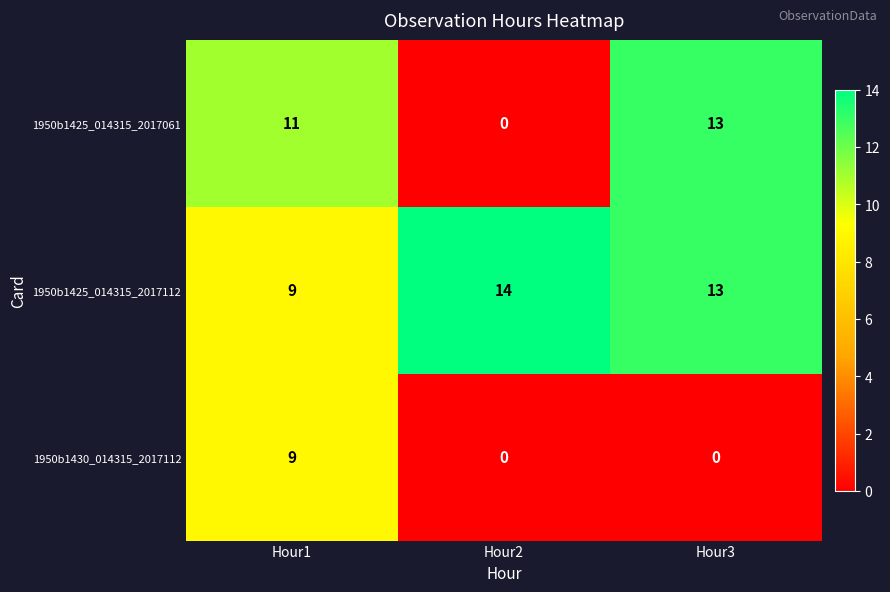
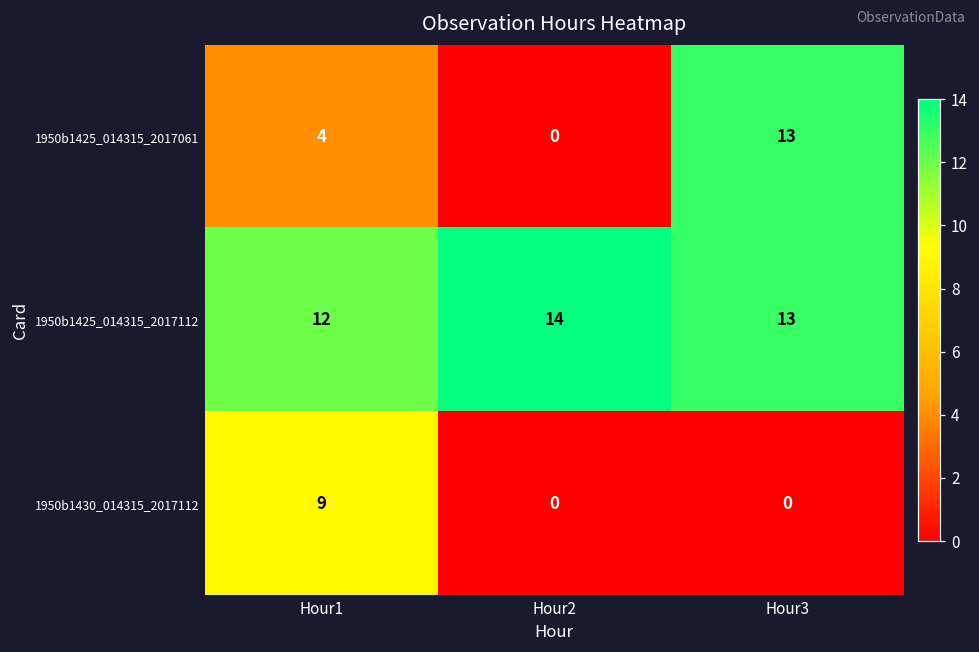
  {
    "1950b1425_014315_2017061": {
-     "Hour1": 11,
+     "Hour1": 4,
      "Hour2": 0,
      "Hour3": 13
    },
    "1950b1425_014315_2017112": {
-     "Hour1": 9,
+     "Hour1": 12,
      "Hour2": 14,
      "Hour3": 13
    },
    "1950b1430_014315_2017112": {
      "Hour1": 9,
      "Hour2": 0,
      "Hour3": 0
    }
  }
